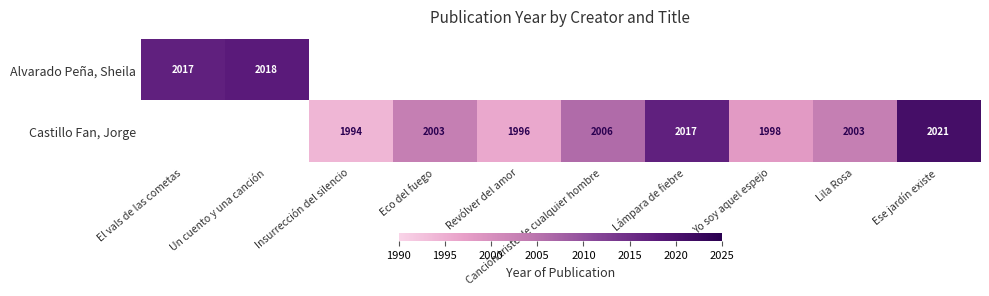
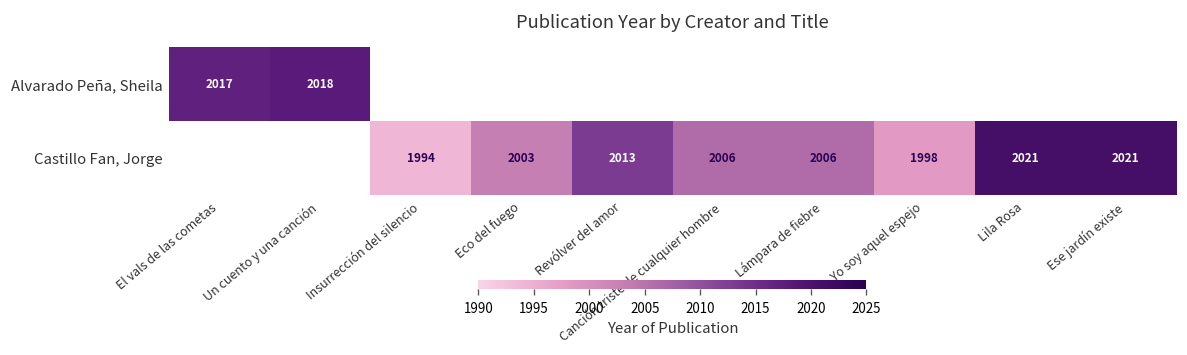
  {
    "Alvarado Peña, Sheila": {
      "El vals de las cometas": 2017,
      "Un cuento y una canción": 2018
    },
    "Castillo Fan, Jorge": {
      "Insurrección del silencio": 1994,
      "Eco del fuego": 2003,
-     "Revólver del amor": 1996,
+     "Revólver del amor": 2013,
      "Canción triste de cualquier hombre": 2006,
-     "Lámpara de fiebre": 2017,
+     "Lámpara de fiebre": 2006,
      "Yo soy aquel espejo": 1998,
-     "Lila Rosa": 2003,
+     "Lila Rosa": 2021,
      "Ese jardín existe": 2021
    }
  }
